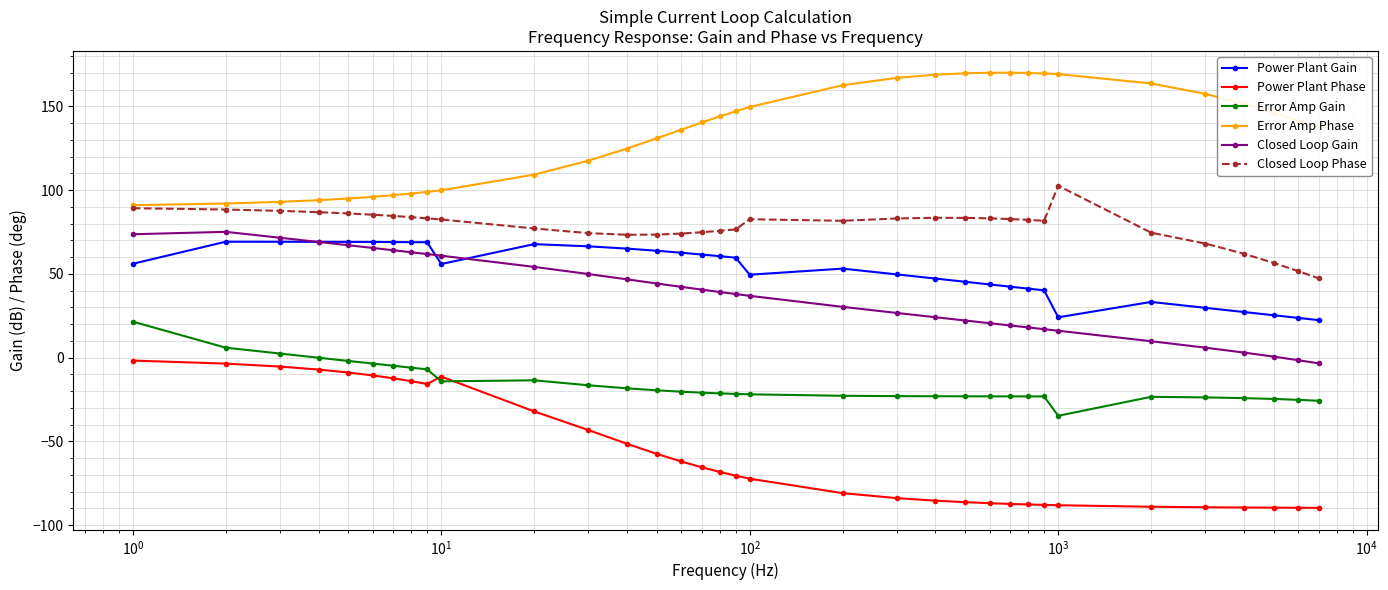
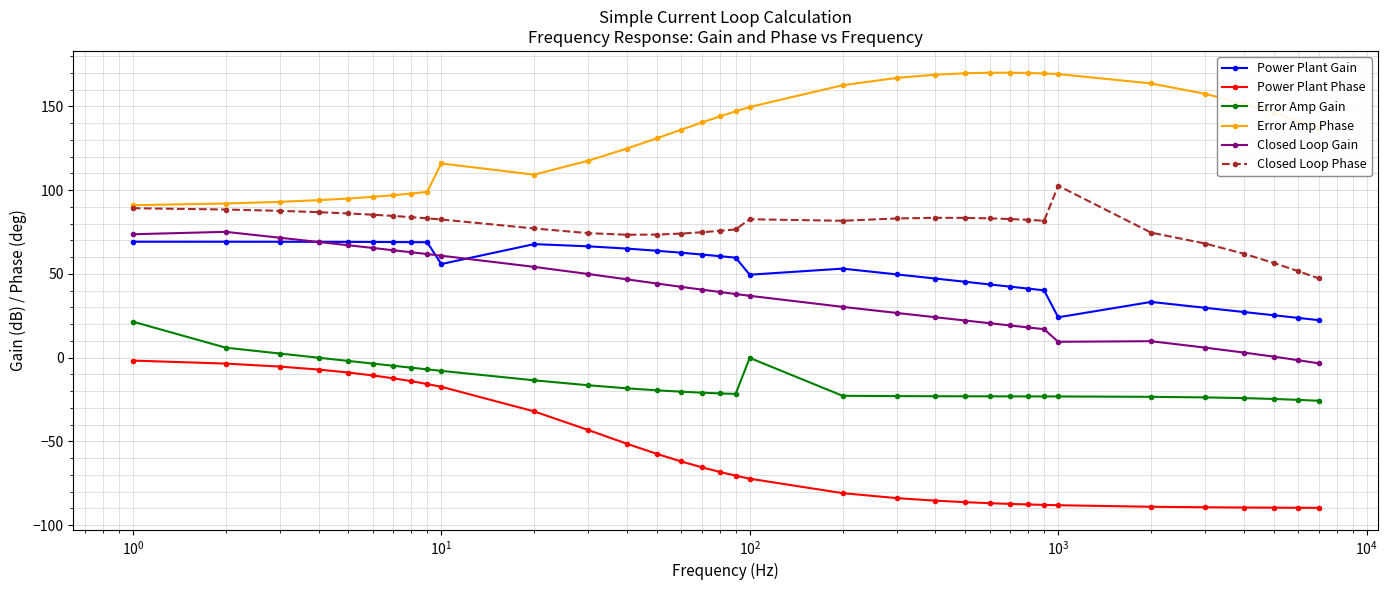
  {
    "Power Plant Gain": {
-     "10^0": 56,
+     "10^0": 69,
      "10^1": 56,
      "10^2": 49,
      "10^3": 24
    },
    "Power Plant Phase": {
      "10^0": -2,
-     "10^1": -11,
+     "10^1": -17,
      "10^2": -72,
      "10^3": -88
    },
    "Error Amp Gain": {
      "10^0": 21,
-     "10^1": -14,
-     "10^2": -22,
-     "10^3": -35
+     "10^1": -8,
+     "10^2": 0,
+     "10^3": -23
    },
    "Error Amp Phase": {
      "10^0": 91,
-     "10^1": 100,
+     "10^1": 116,
      "10^2": 150,
      "10^3": 169
    },
    "Closed Loop Gain": {
      "10^0": 74,
      "10^1": 61,
      "10^2": 37,
-     "10^3": 16
+     "10^3": 9
    },
    "Closed Loop Phase": {
      "10^0": 89,
      "10^1": 82,
      "10^2": 83,
      "10^3": 103
    }
  }
